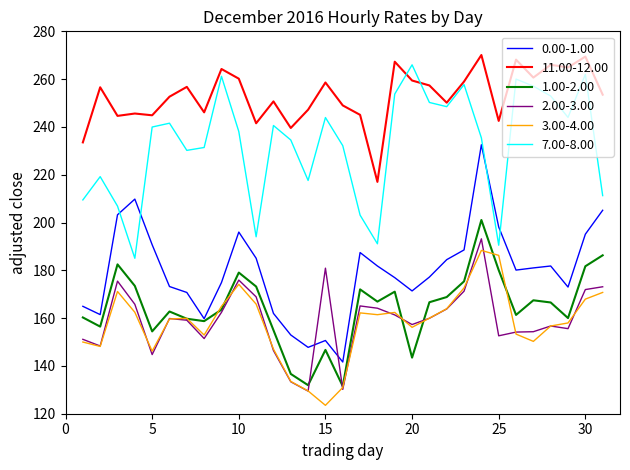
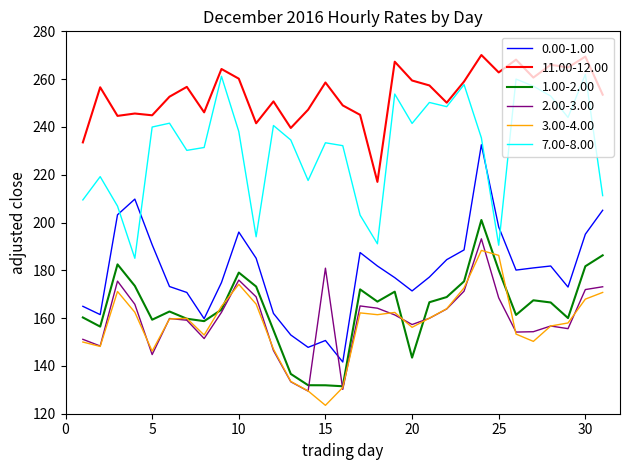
  {
    "0.00-1.00": {
      "5": 191,
      "10": 196,
      "15": 151,
      "20": 171,
      "25": 198,
      "30": 195
    },
    "11.00-12.00": {
      "5": 245,
      "10": 260,
      "15": 259,
      "20": 259,
-     "25": 243
+     "25": 263
    },
    "1.00-2.00": {
-     "5": 154,
+     "5": 159,
      "10": 179,
-     "15": 147,
+     "15": 132,
      "20": 143,
      "25": 180,
      "30": 182
    },
    "2.00-3.00": {
      "5": 145,
      "10": 176,
      "15": 181,
      "20": 157,
-     "25": 153,
+     "25": 168,
      "30": 172
    },
    "3.00-4.00": {
      "5": 146,
      "10": 174,
      "15": 124,
      "20": 156,
      "25": 186,
      "30": 168
    },
    "7.00-8.00": {
      "5": 240,
      "10": 238,
-     "15": 244,
-     "20": 266,
+     "15": 233,
+     "20": 241,
      "25": 191
    }
  }
